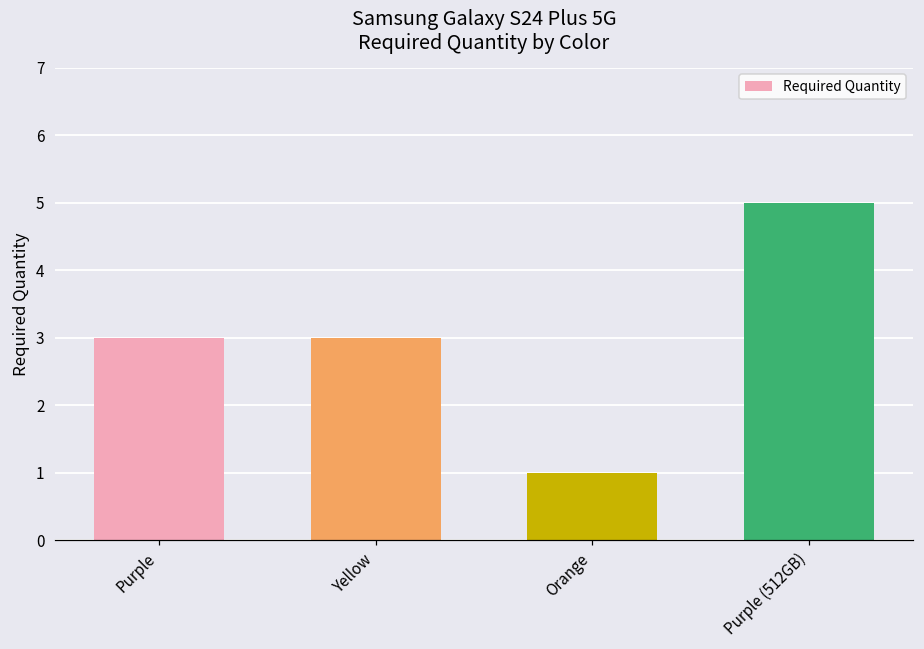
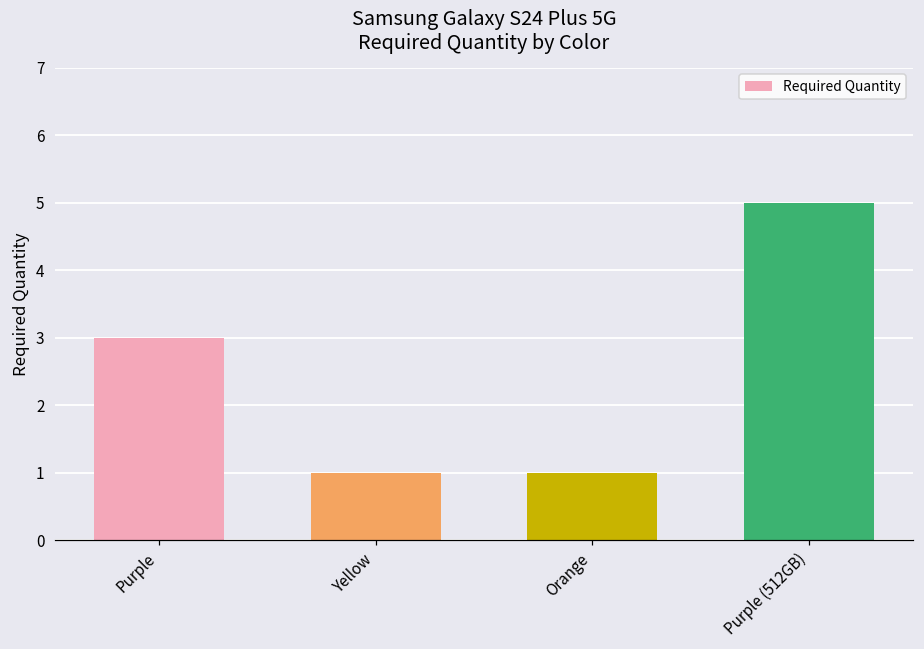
  {
    "Purple": 3,
-   "Yellow": 3,
+   "Yellow": 1,
    "Orange": 1,
    "Purple (512GB)": 5
  }
